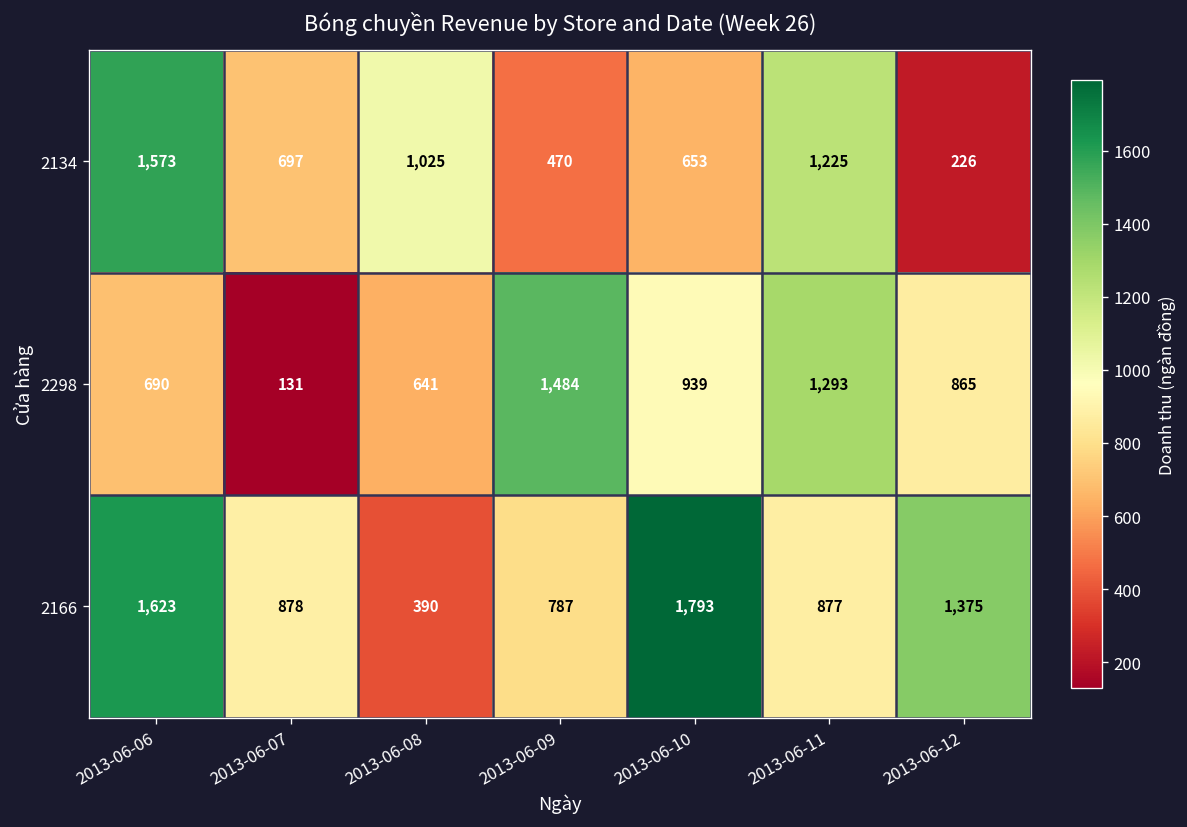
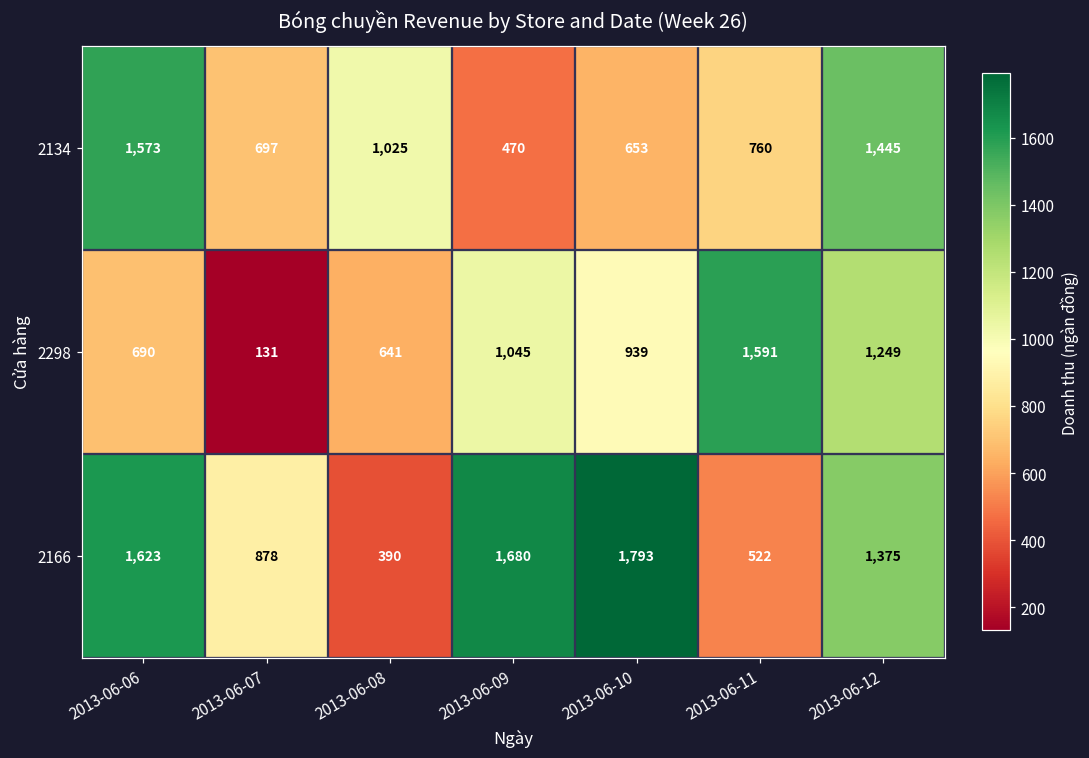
  {
    "2134": {
      "2013-06-06": "1,573",
      "2013-06-07": "697",
      "2013-06-08": "1,025",
      "2013-06-09": "470",
      "2013-06-10": "653",
-     "2013-06-11": "1,225",
-     "2013-06-12": "226"
+     "2013-06-11": "760",
+     "2013-06-12": "1,445"
    },
    "2298": {
      "2013-06-06": "690",
      "2013-06-07": "131",
      "2013-06-08": "641",
-     "2013-06-09": "1,484",
+     "2013-06-09": "1,045",
      "2013-06-10": "939",
-     "2013-06-11": "1,293",
-     "2013-06-12": "865"
+     "2013-06-11": "1,591",
+     "2013-06-12": "1,249"
    },
    "2166": {
      "2013-06-06": "1,623",
      "2013-06-07": "878",
      "2013-06-08": "390",
-     "2013-06-09": "787",
+     "2013-06-09": "1,680",
      "2013-06-10": "1,793",
-     "2013-06-11": "877",
+     "2013-06-11": "522",
      "2013-06-12": "1,375"
    }
  }
